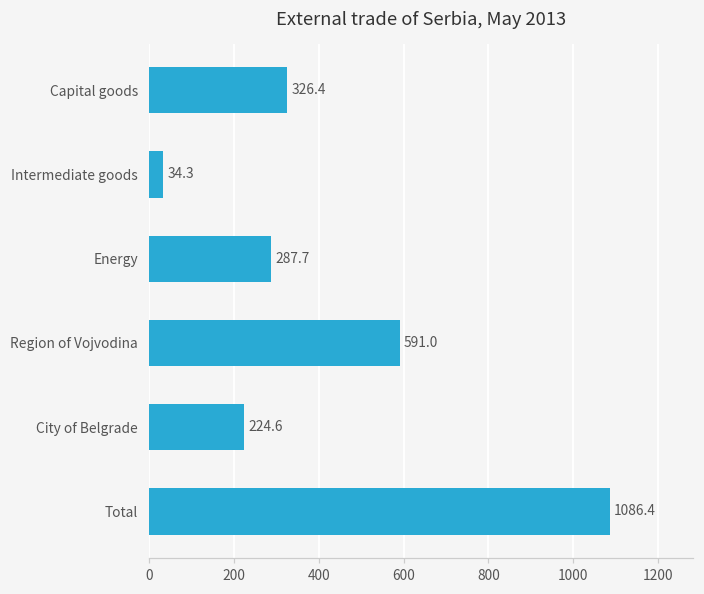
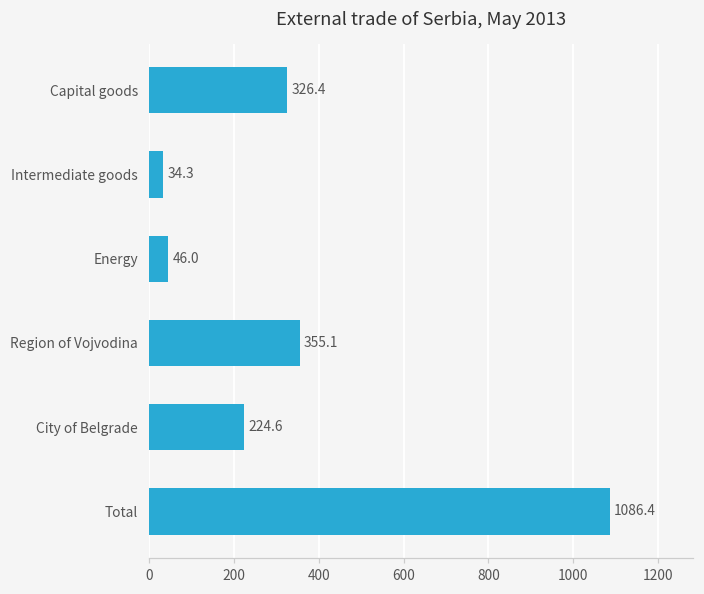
  {
    "Capital goods": 326.4,
    "Intermediate goods": 34.3,
-   "Energy": 287.7,
-   "Region of Vojvodina": 591.0,
+   "Energy": 46.0,
+   "Region of Vojvodina": 355.1,
    "City of Belgrade": 224.6,
    "Total": 1086.4
  }
